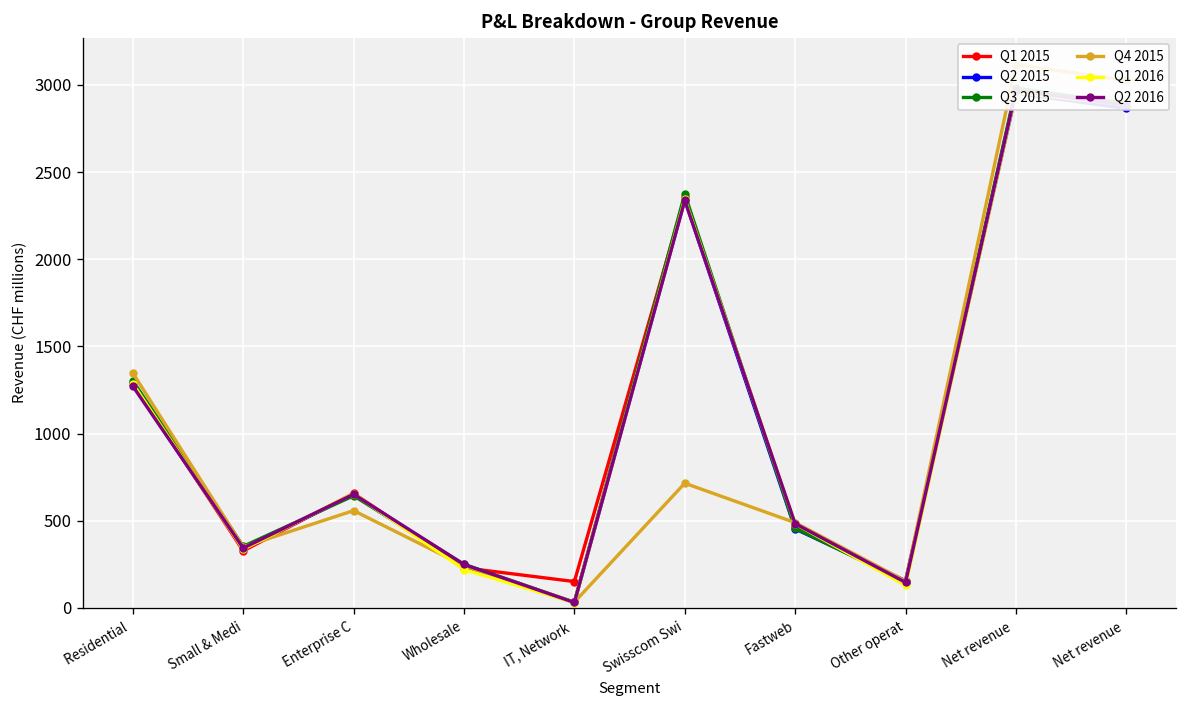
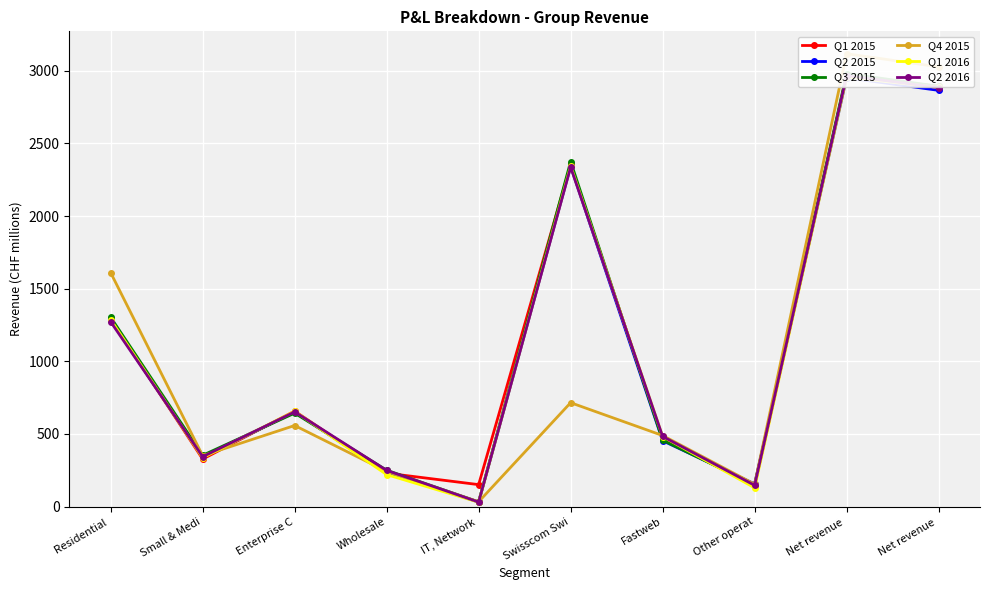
  {
    "Q1 2015": {
      "IT, Network": 150
    },
    "Q3 2015": {
      "Swisscom Swi": 2380
    },
    "Q4 2015": {
-     "Residential": 1350,
+     "Residential": 1610,
      "Enterprise C": 560,
      "Swisscom Swi": 720
    }
  }
